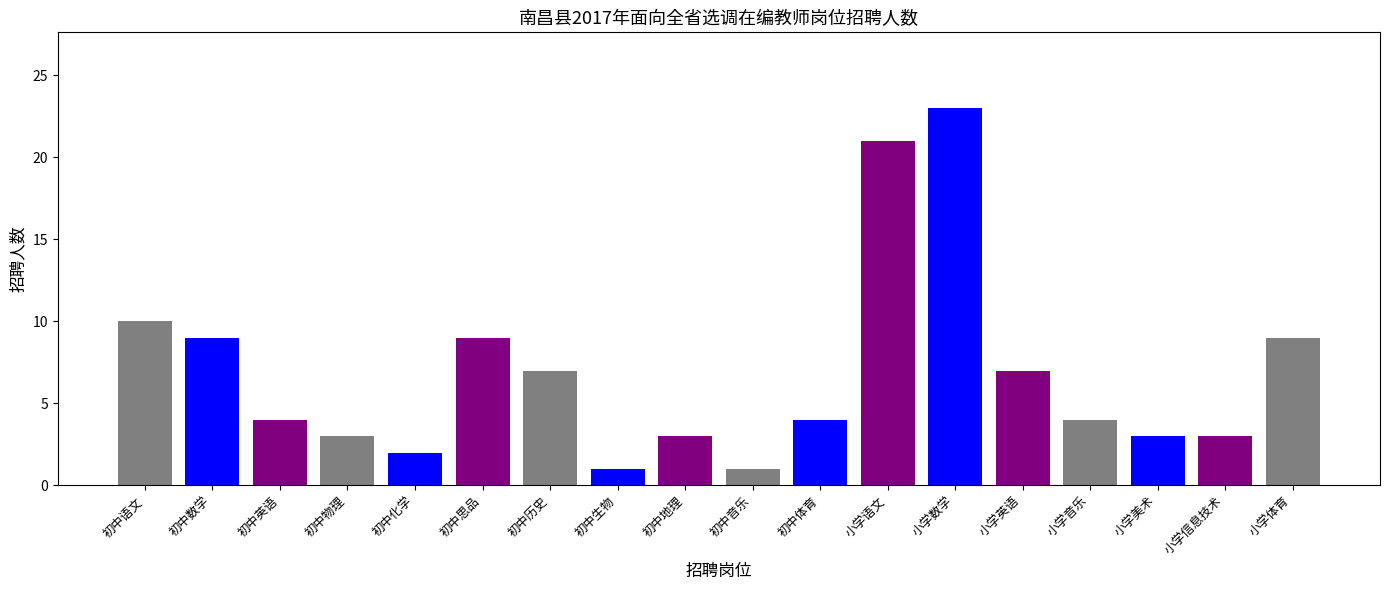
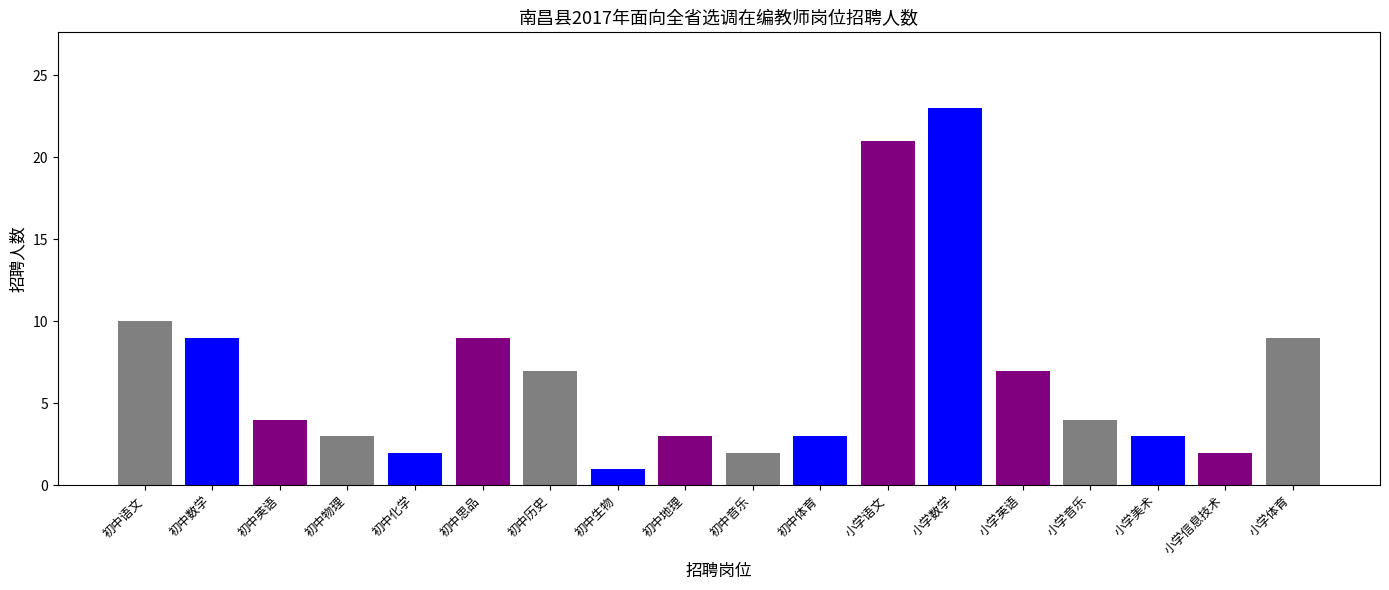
  {
    "初中语文": 10,
    "初中数学": 9,
    "初中英语": 4,
    "初中物理": 3,
    "初中化学": 2,
    "初中思品": 9,
    "初中历史": 7,
    "初中生物": 1,
    "初中地理": 3,
-   "初中音乐": 1,
-   "初中体育": 4,
+   "初中音乐": 2,
+   "初中体育": 3,
    "小学语文": 21,
    "小学数学": 23,
    "小学英语": 7,
    "小学音乐": 4,
    "小学美术": 3,
-   "小学信息技术": 3,
+   "小学信息技术": 2,
    "小学体育": 9
  }
